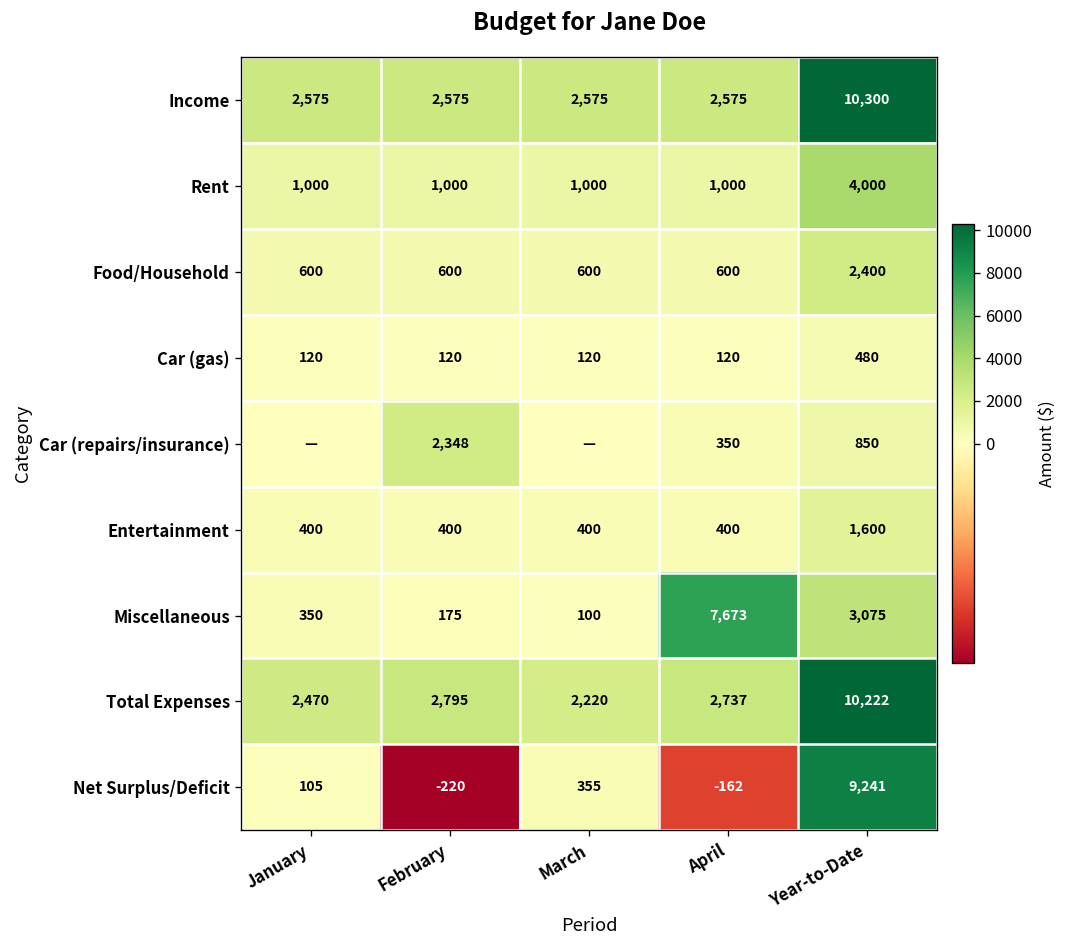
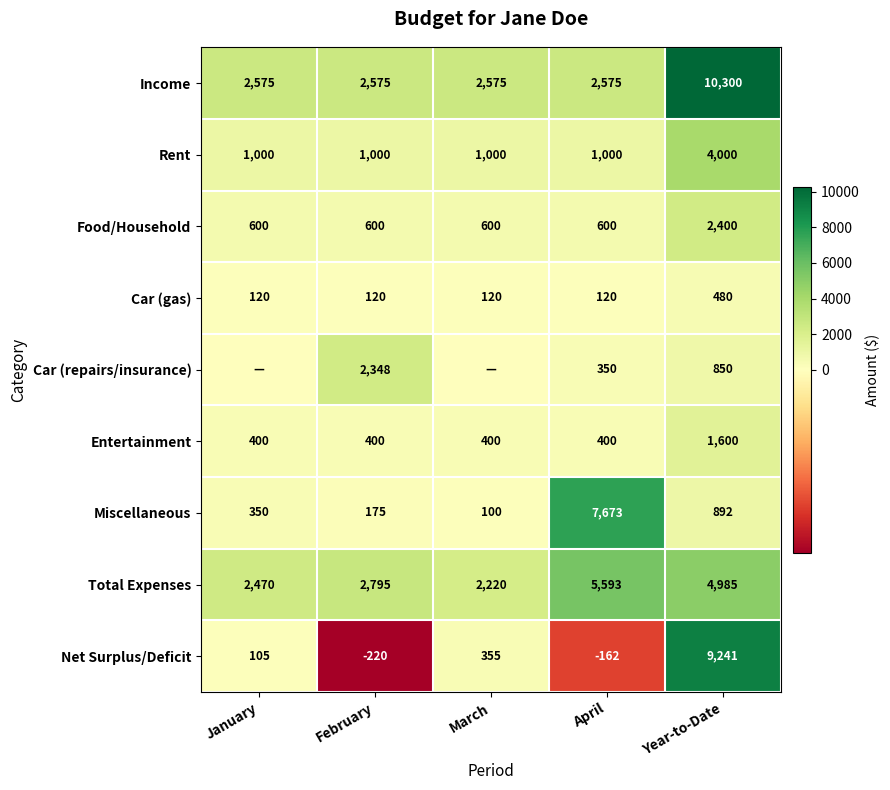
  {
    "Income": {
      "January": "2,575",
      "February": "2,575",
      "March": "2,575",
      "April": "2,575",
      "Year-to-Date": "10,300"
    },
    "Rent": {
      "January": "1,000",
      "February": "1,000",
      "March": "1,000",
      "April": "1,000",
      "Year-to-Date": "4,000"
    },
    "Food/Household": {
      "January": "600",
      "February": "600",
      "March": "600",
      "April": "600",
      "Year-to-Date": "2,400"
    },
    "Car (gas)": {
      "January": "120",
      "February": "120",
      "March": "120",
      "April": "120",
      "Year-to-Date": "480"
    },
    "Car (repairs/insurance)": {
      "February": "2,348",
      "April": "350",
      "Year-to-Date": "850"
    },
    "Entertainment": {
      "January": "400",
      "February": "400",
      "March": "400",
      "April": "400",
      "Year-to-Date": "1,600"
    },
    "Miscellaneous": {
      "January": "350",
      "February": "175",
      "March": "100",
      "April": "7,673",
-     "Year-to-Date": "3,075"
+     "Year-to-Date": "892"
    },
    "Total Expenses": {
      "January": "2,470",
      "February": "2,795",
      "March": "2,220",
-     "April": "2,737",
-     "Year-to-Date": "10,222"
+     "April": "5,593",
+     "Year-to-Date": "4,985"
    },
    "Net Surplus/Deficit": {
      "January": "105",
      "February": "-220",
      "March": "355",
      "April": "-162",
      "Year-to-Date": "9,241"
    }
  }
